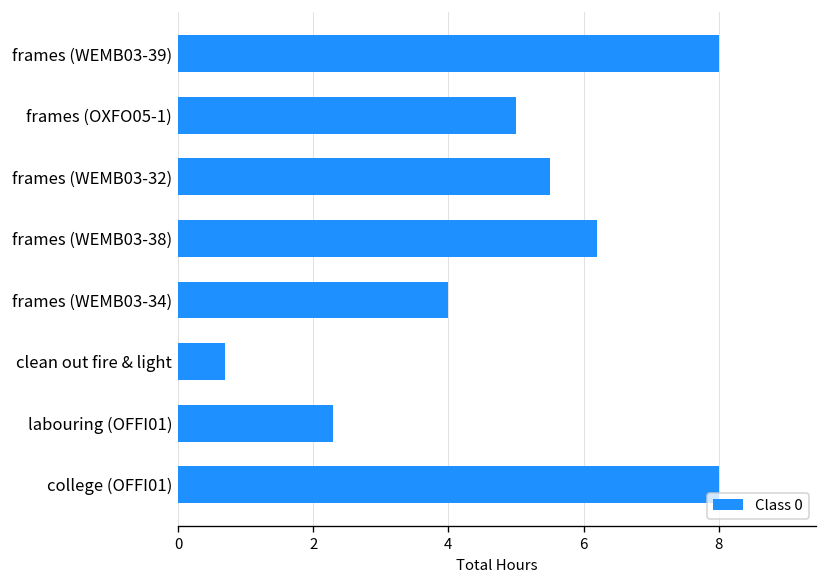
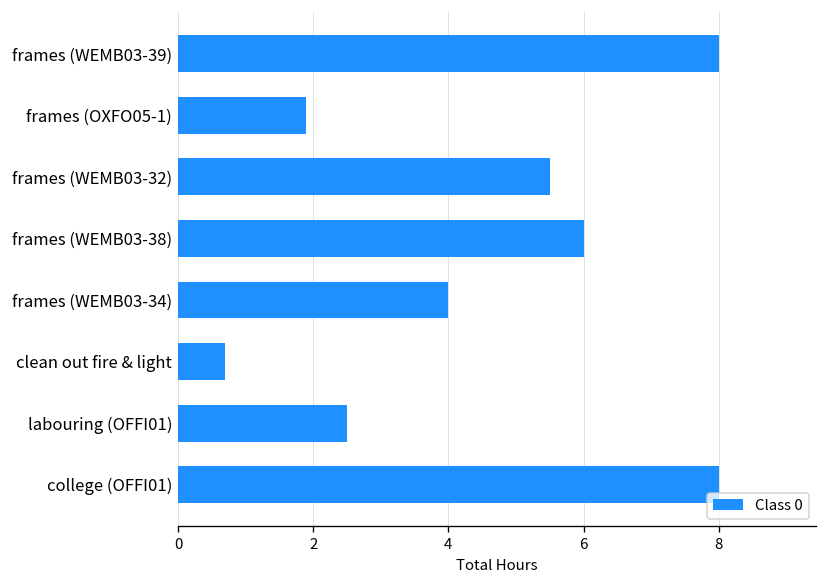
  {
    "frames (WEMB03-39)": 8.0,
-   "frames (OXFO05-1)": 5.0,
+   "frames (OXFO05-1)": 1.9,
    "frames (WEMB03-32)": 5.5,
-   "frames (WEMB03-38)": 6.2,
+   "frames (WEMB03-38)": 6.0,
    "frames (WEMB03-34)": 4.0,
    "clean out fire & light": 0.7,
-   "labouring (OFFI01)": 2.3,
+   "labouring (OFFI01)": 2.5,
    "college (OFFI01)": 8.0
  }
